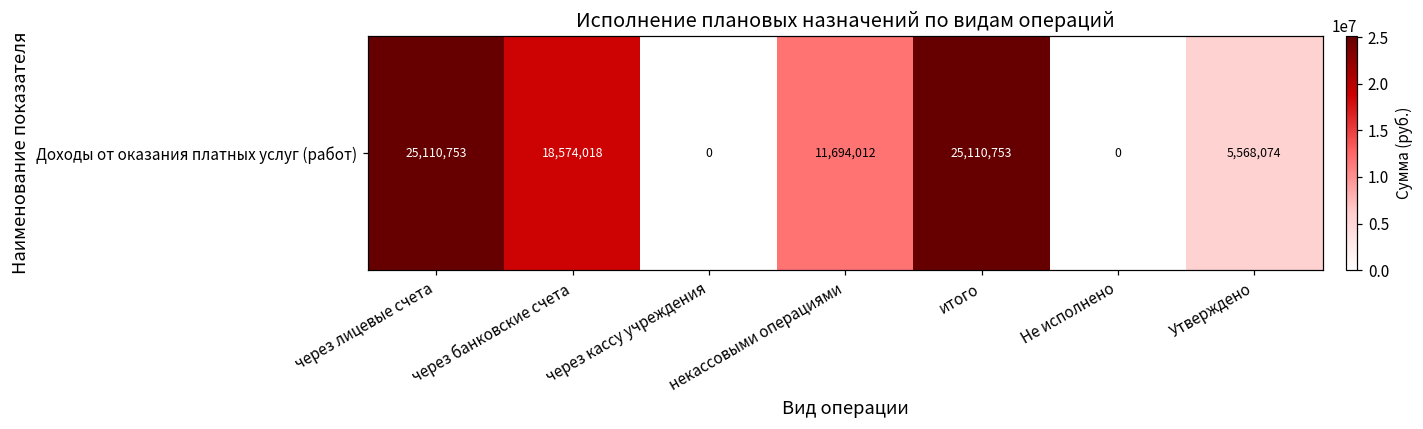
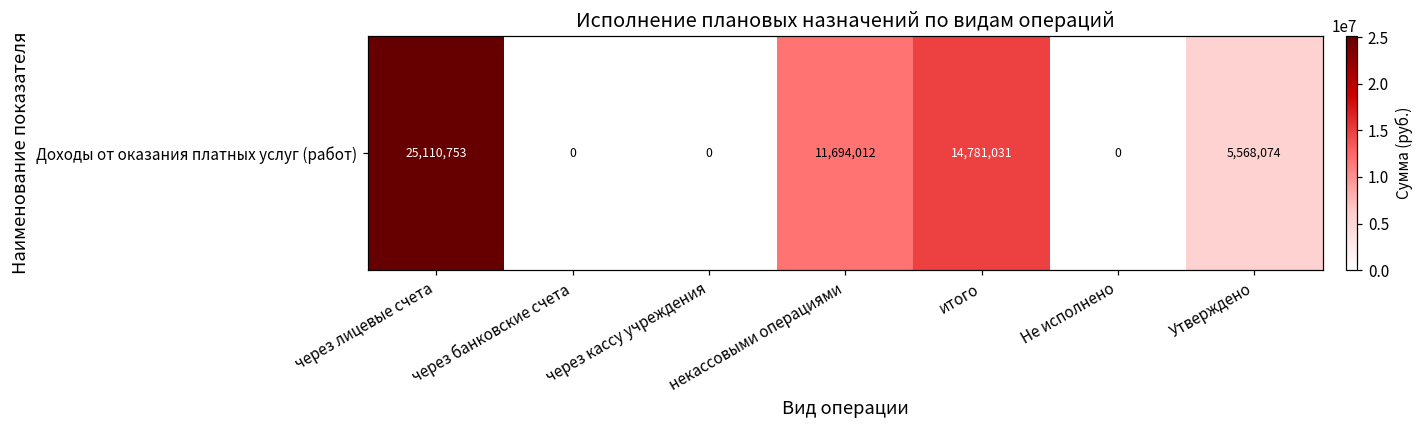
  {
    "Доходы от оказания платных услуг (работ)": {
      "через лицевые счета": "25,110,753",
-     "через банковские счета": "18,574,018",
+     "через банковские счета": "0",
      "через кассу учреждения": "0",
      "некассовыми операциями": "11,694,012",
-     "итого": "25,110,753",
+     "итого": "14,781,031",
      "Не исполнено": "0",
      "Утверждено": "5,568,074"
    }
  }
